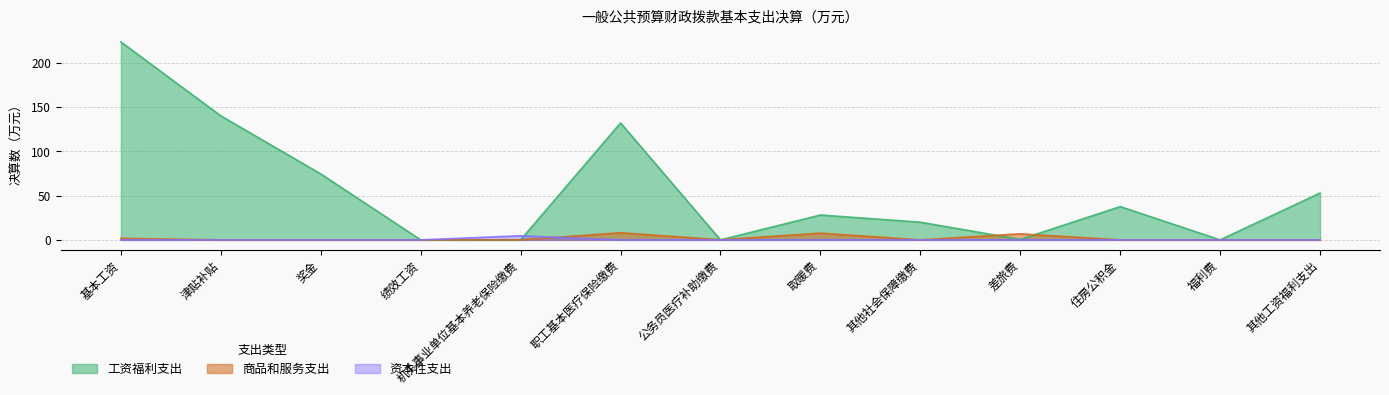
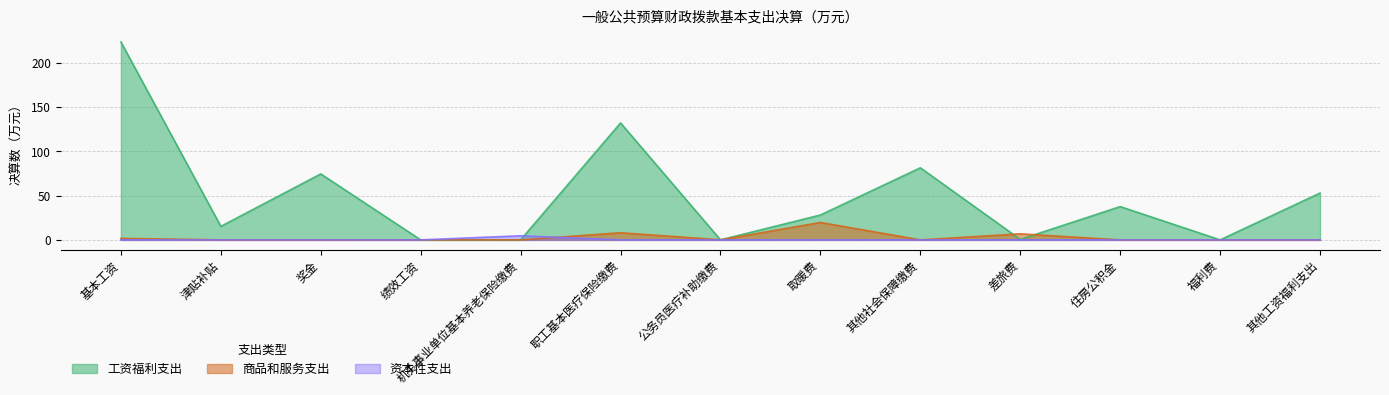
  {
    "工资福利支出": {
      "基本工资": 220,
-     "津贴补贴": 140,
+     "津贴补贴": 20,
      "奖金": 70,
      "职工基本医疗保险缴费": 130,
      "取暖费": 30,
-     "其他社会保障缴费": 20,
+     "其他社会保障缴费": 80,
      "住房公积金": 40,
      "其他工资福利支出": 50
    },
    "商品和服务支出": {
      "职工基本医疗保险缴费": 10,
-     "取暖费": 10,
+     "取暖费": 20,
      "差旅费": 10
    },
    "资本性支出": {
      "机关事业单位基本养老保险缴费": 0,
      "职工基本医疗保险缴费": 0,
      "取暖费": 0
    }
  }
